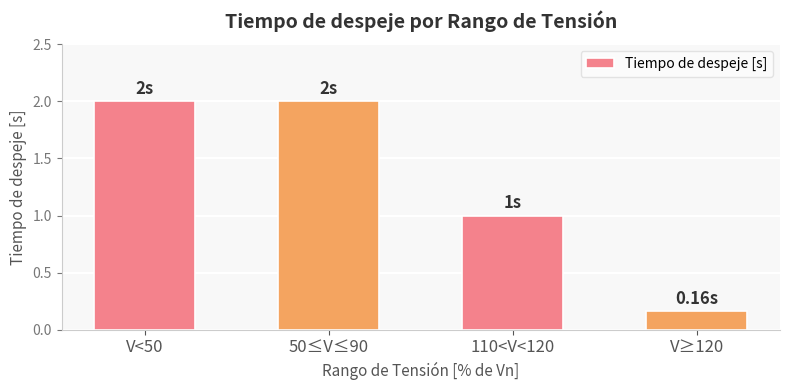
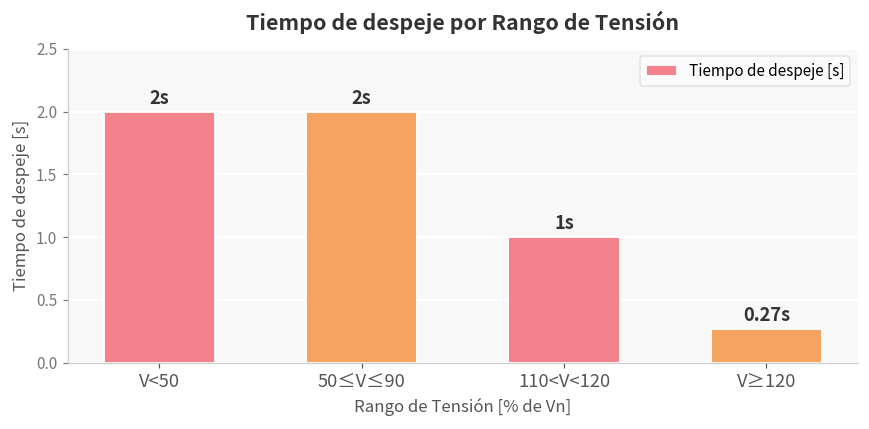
  {
    "V<50": "2s",
    "50≤V≤90": "2s",
    "110<V<120": "1s",
-   "V≥120": "0.16s"
+   "V≥120": "0.27s"
  }
